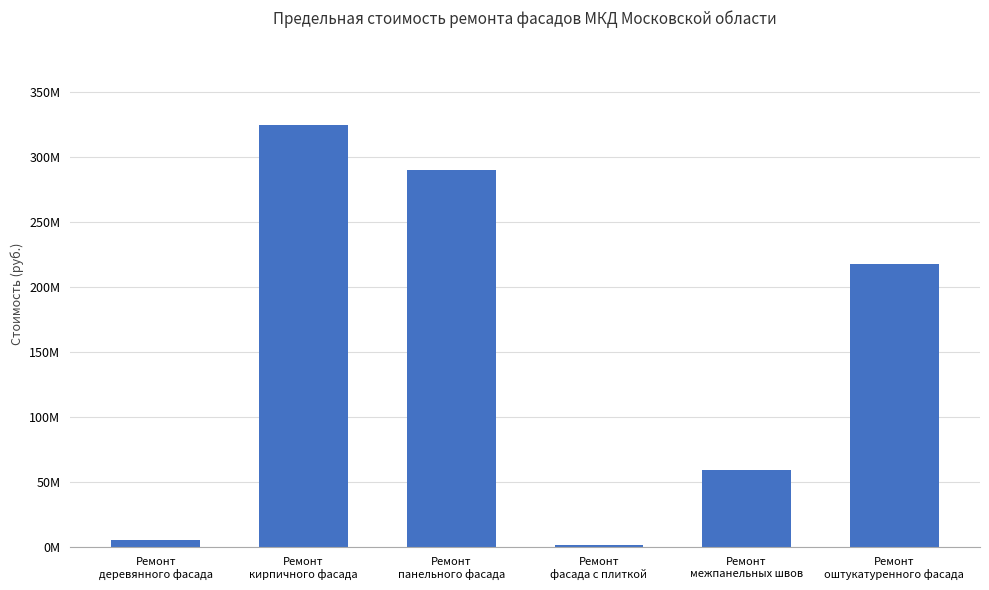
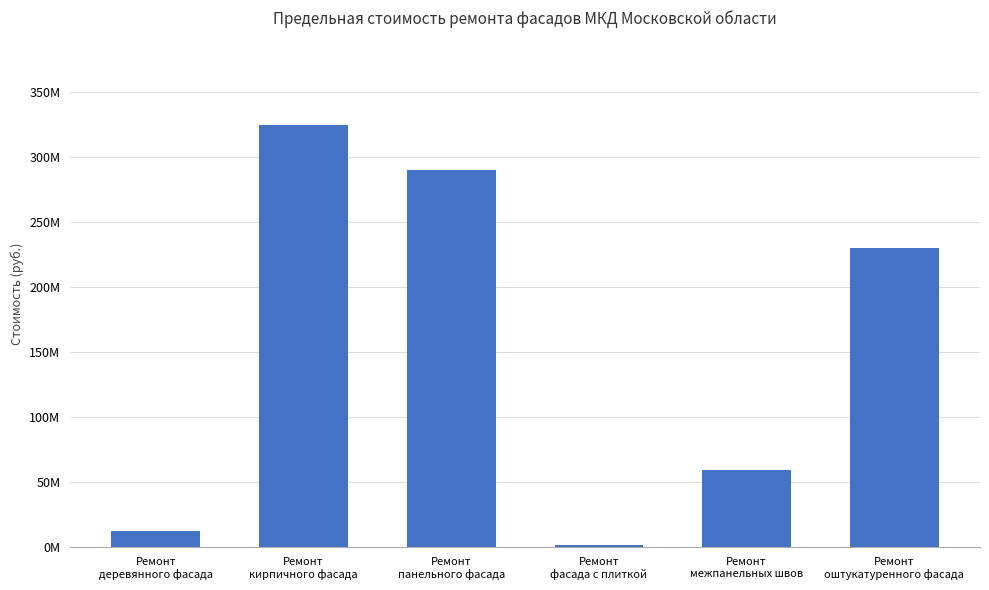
  {
-   "Ремонт деревянного фасада": 5000000,
+   "Ремонт деревянного фасада": 12000000,
    "Ремонт кирпичного фасада": 324000000,
    "Ремонт панельного фасада": 290000000,
    "Ремонт межпанельных швов": 59000000,
-   "Ремонт оштукатуренного фасада": 218000000
+   "Ремонт оштукатуренного фасада": 230000000
  }
